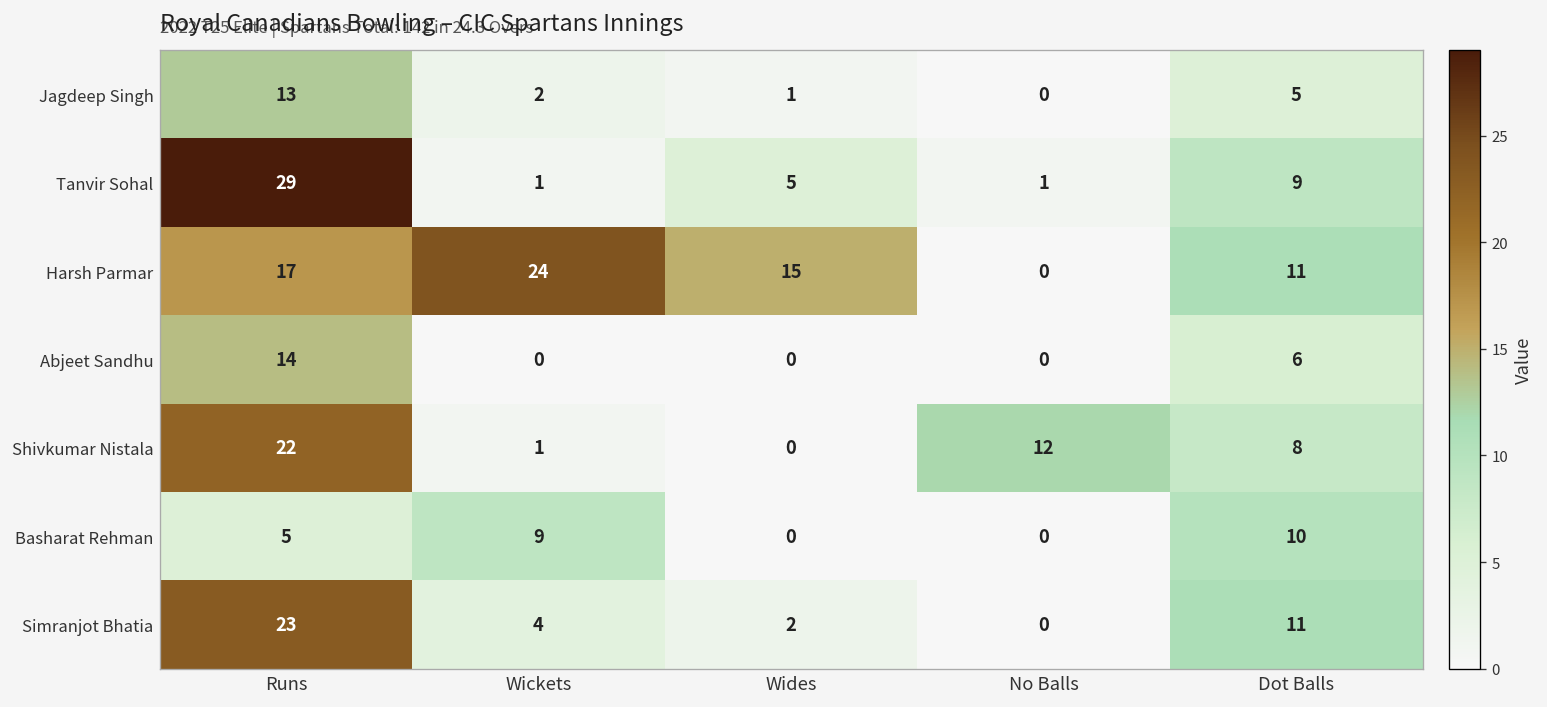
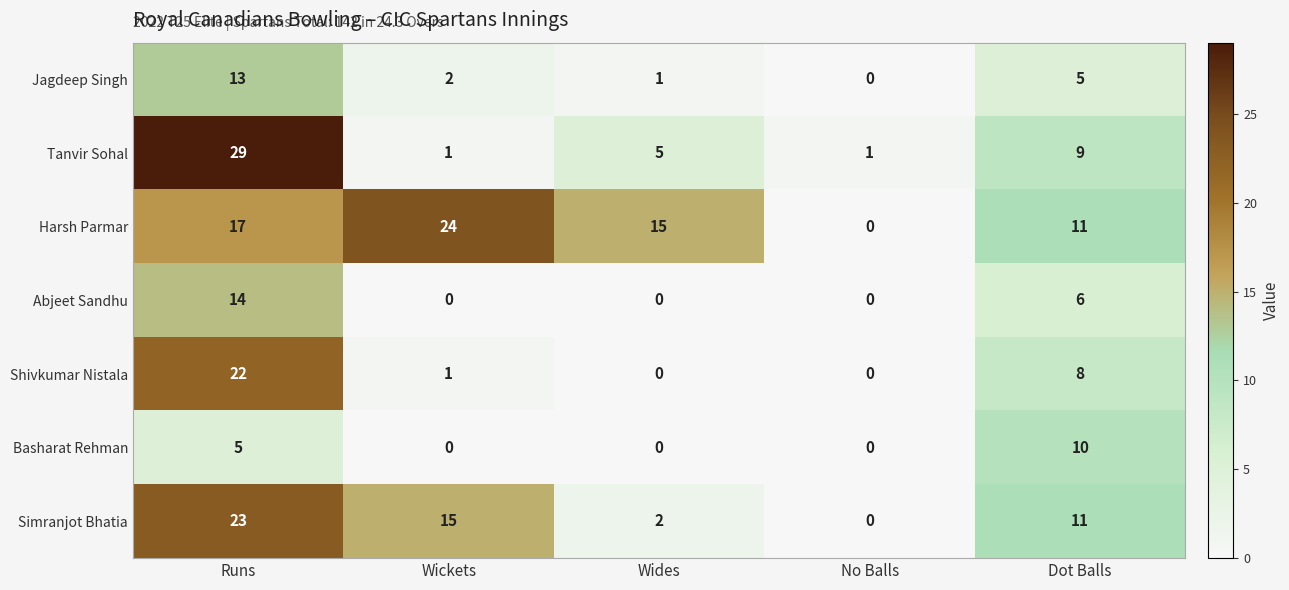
  {
    "Jagdeep Singh": {
      "Runs": 13,
      "Wickets": 2,
      "Wides": 1,
      "No Balls": 0,
      "Dot Balls": 5
    },
    "Tanvir Sohal": {
      "Runs": 29,
      "Wickets": 1,
      "Wides": 5,
      "No Balls": 1,
      "Dot Balls": 9
    },
    "Harsh Parmar": {
      "Runs": 17,
      "Wickets": 24,
      "Wides": 15,
      "No Balls": 0,
      "Dot Balls": 11
    },
    "Abjeet Sandhu": {
      "Runs": 14,
      "Wickets": 0,
      "Wides": 0,
      "No Balls": 0,
      "Dot Balls": 6
    },
    "Shivkumar Nistala": {
      "Runs": 22,
      "Wickets": 1,
      "Wides": 0,
-     "No Balls": 12,
+     "No Balls": 0,
      "Dot Balls": 8
    },
    "Basharat Rehman": {
      "Runs": 5,
-     "Wickets": 9,
+     "Wickets": 0,
      "Wides": 0,
      "No Balls": 0,
      "Dot Balls": 10
    },
    "Simranjot Bhatia": {
      "Runs": 23,
-     "Wickets": 4,
+     "Wickets": 15,
      "Wides": 2,
      "No Balls": 0,
      "Dot Balls": 11
    }
  }
